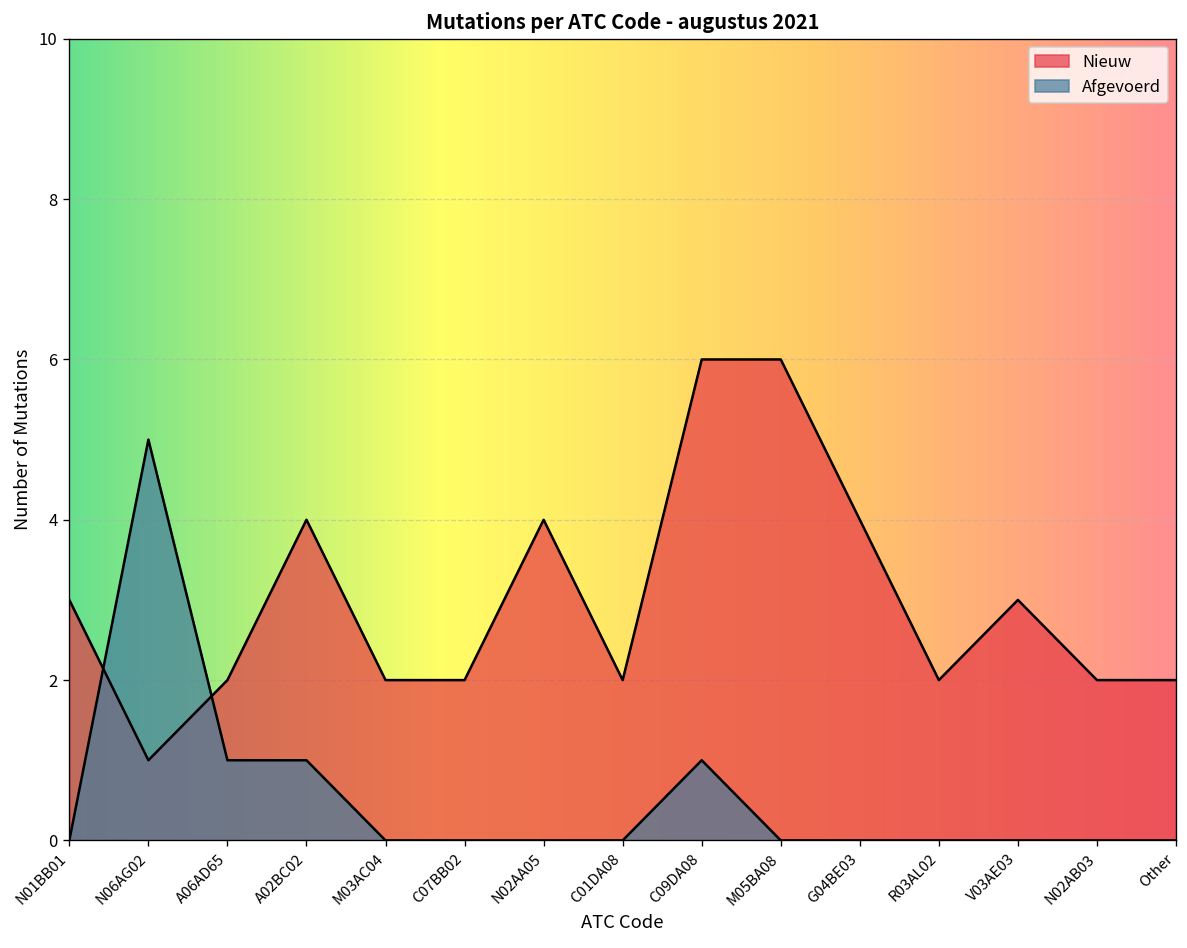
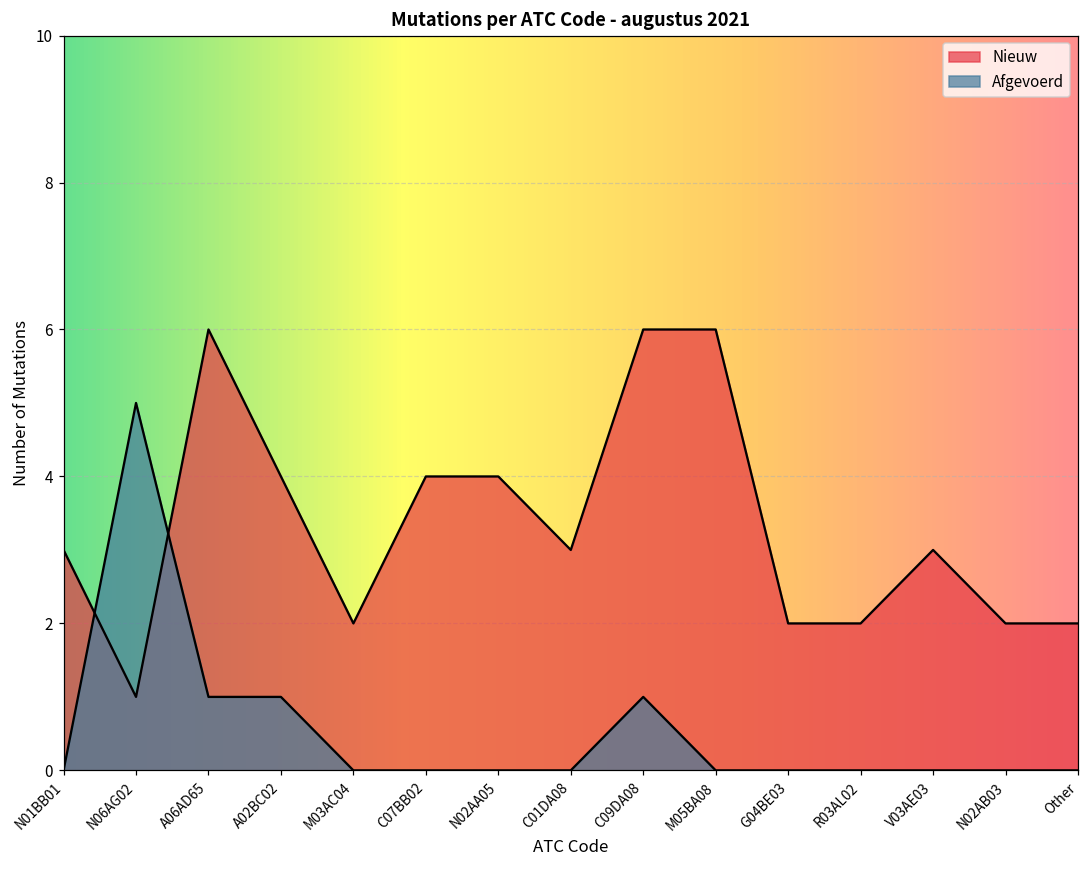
  {
    "Nieuw": {
      "N01BB01": 3,
      "N06AG02": 1,
-     "A06AD65": 2,
+     "A06AD65": 6,
      "A02BC02": 4,
      "M03AC04": 2,
-     "C07BB02": 2,
+     "C07BB02": 4,
      "N02AA05": 4,
-     "C01DA08": 2,
+     "C01DA08": 3,
      "C09DA08": 6,
      "M05BA08": 6,
-     "G04BE03": 4,
+     "G04BE03": 2,
      "R03AL02": 2,
      "V03AE03": 3,
      "N02AB03": 2,
      "Other": 2
    },
    "Afgevoerd": {
      "N01BB01": 0,
      "N06AG02": 5,
      "A06AD65": 1,
      "A02BC02": 1,
      "M03AC04": 0,
      "C07BB02": 0,
      "N02AA05": 0,
      "C01DA08": 0,
      "C09DA08": 1,
      "M05BA08": 0,
      "G04BE03": 0,
      "R03AL02": 0,
      "V03AE03": 0,
      "N02AB03": 0,
      "Other": 0
    }
  }
